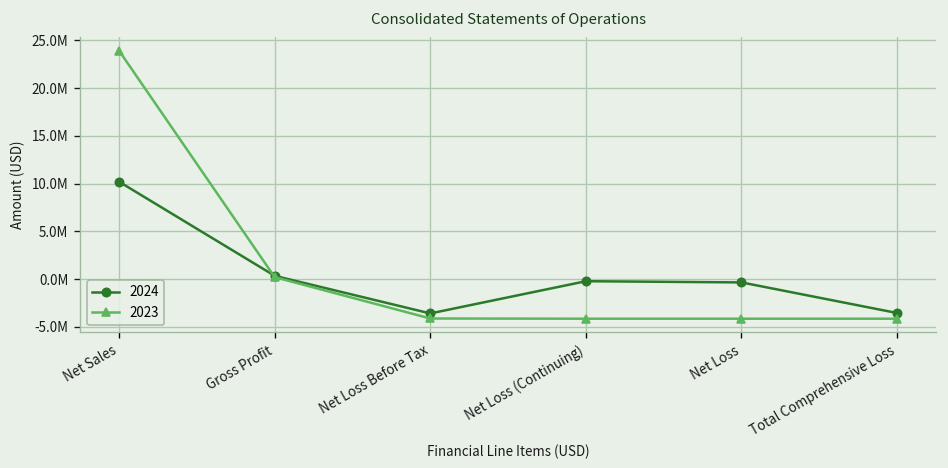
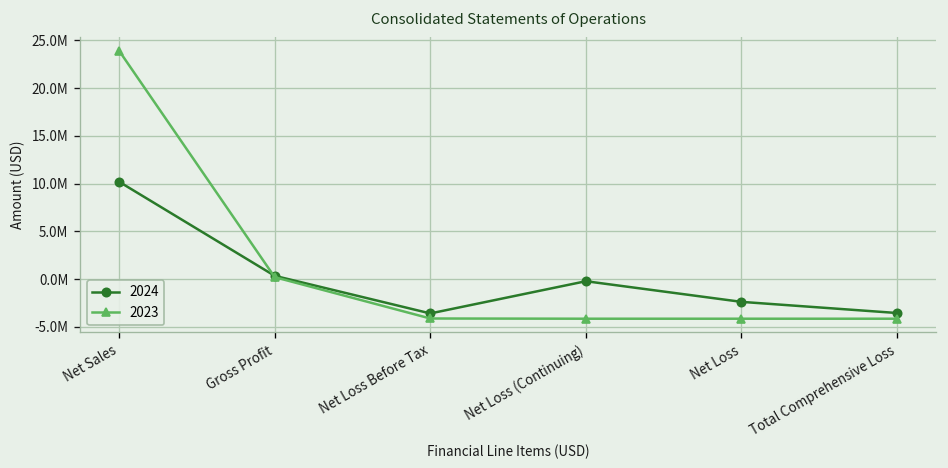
  {
    "2024": {
      "Net Sales": 10000000,
      "Net Loss Before Tax": -4000000,
      "Net Loss (Continuing)": 0,
-     "Net Loss": 0,
+     "Net Loss": -2000000,
      "Total Comprehensive Loss": -4000000
    },
    "2023": {
      "Net Sales": 24000000,
      "Net Loss Before Tax": -4000000,
      "Net Loss (Continuing)": -4000000,
      "Net Loss": -4000000,
      "Total Comprehensive Loss": -4000000
    }
  }
